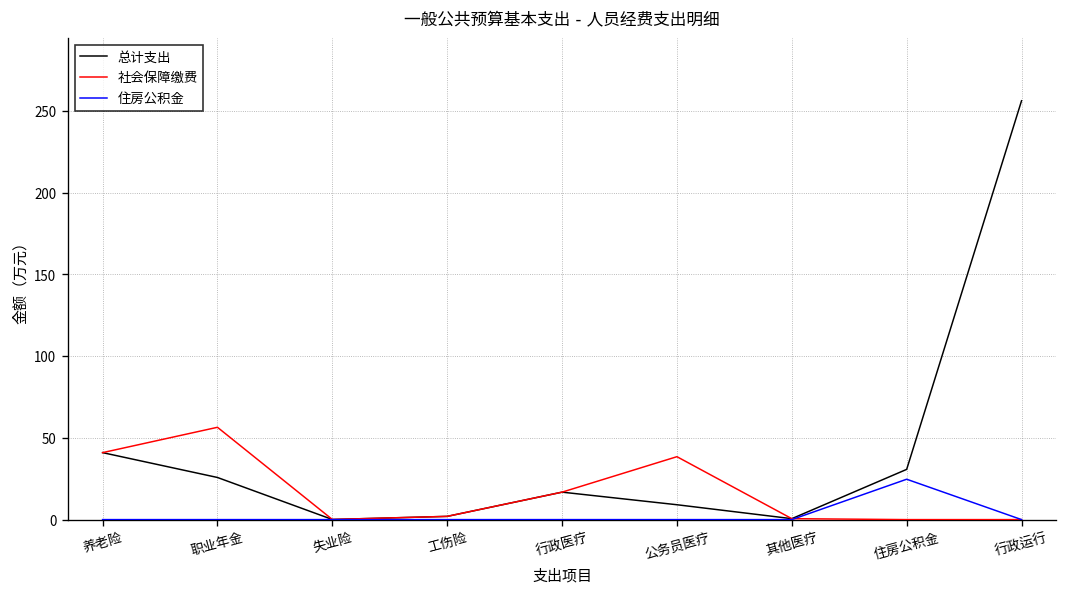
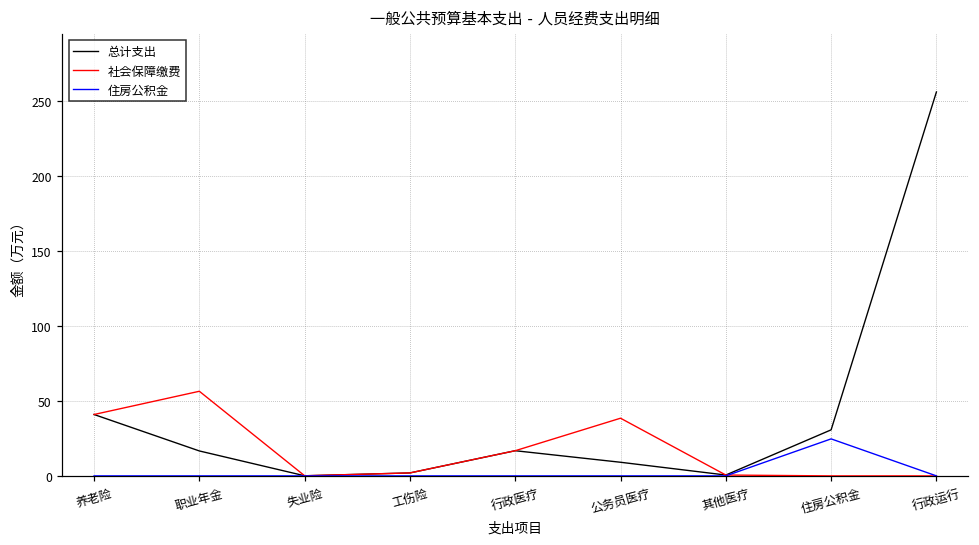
  {
    "总计支出": {
-     "职业年金": 26,
+     "职业年金": 17,
      "公务员医疗": 9,
      "住房公积金": 31,
      "行政运行": 256
    },
    "社会保障缴费": {
      "职业年金": 56,
      "公务员医疗": 38,
      "住房公积金": 0
    },
    "住房公积金": {
      "养老险": 0,
      "职业年金": 0,
      "工伤险": 0,
      "行政医疗": 0,
      "公务员医疗": 0,
      "住房公积金": 25
    }
  }
